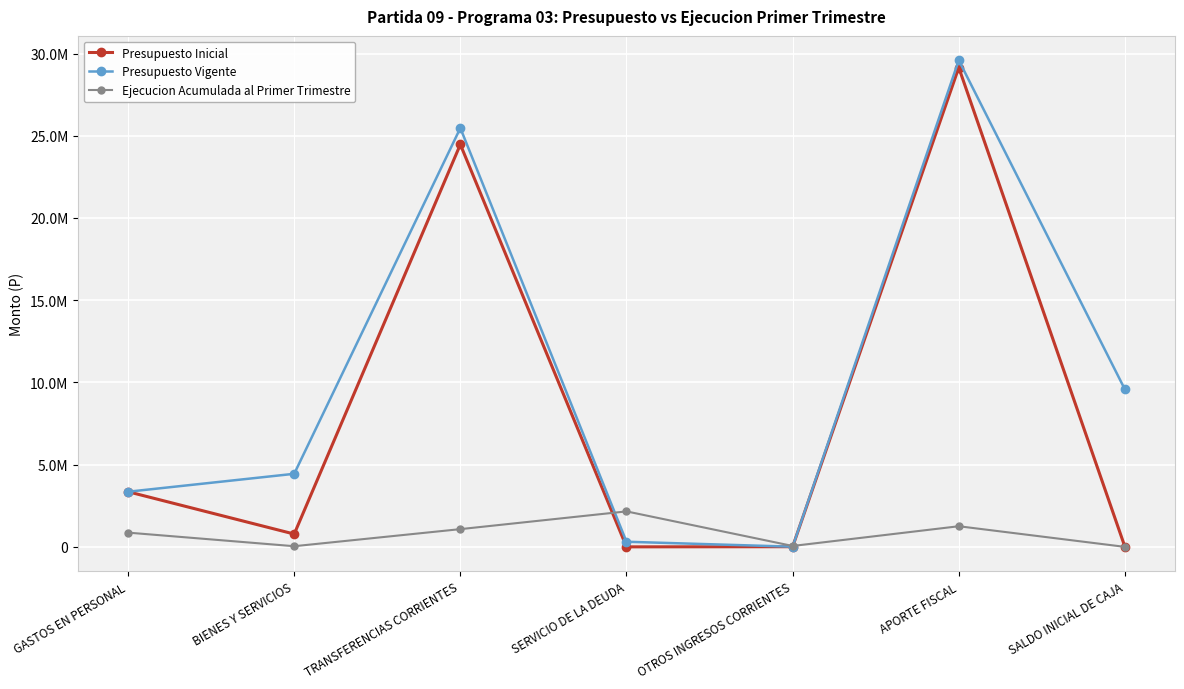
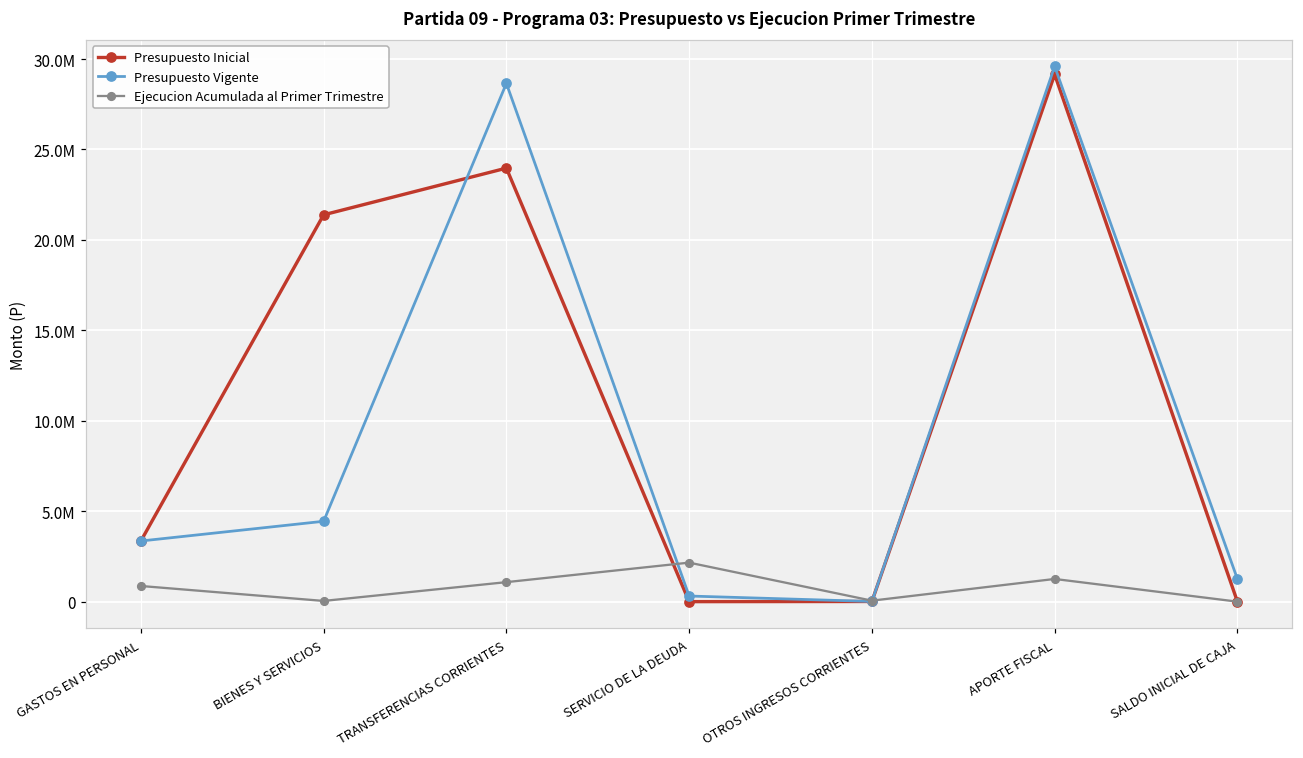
  {
    "Presupuesto Inicial": {
-     "BIENES Y SERVICIOS": 800000,
-     "TRANSFERENCIAS CORRIENTES": 24500000,
+     "BIENES Y SERVICIOS": 21400000,
+     "TRANSFERENCIAS CORRIENTES": 24000000,
      "SERVICIO DE LA DEUDA": 0,
      "APORTE FISCAL": 29100000
    },
    "Presupuesto Vigente": {
      "BIENES Y SERVICIOS": 4400000,
-     "TRANSFERENCIAS CORRIENTES": 25500000,
+     "TRANSFERENCIAS CORRIENTES": 28700000,
      "SERVICIO DE LA DEUDA": 300000,
      "APORTE FISCAL": 29600000,
-     "SALDO INICIAL DE CAJA": 9600000
+     "SALDO INICIAL DE CAJA": 1300000
    },
    "Ejecucion Acumulada al Primer Trimestre": {
      "GASTOS EN PERSONAL": 900000,
      "BIENES Y SERVICIOS": 0,
      "TRANSFERENCIAS CORRIENTES": 1100000,
      "SERVICIO DE LA DEUDA": 2200000,
      "APORTE FISCAL": 1300000
    }
  }
